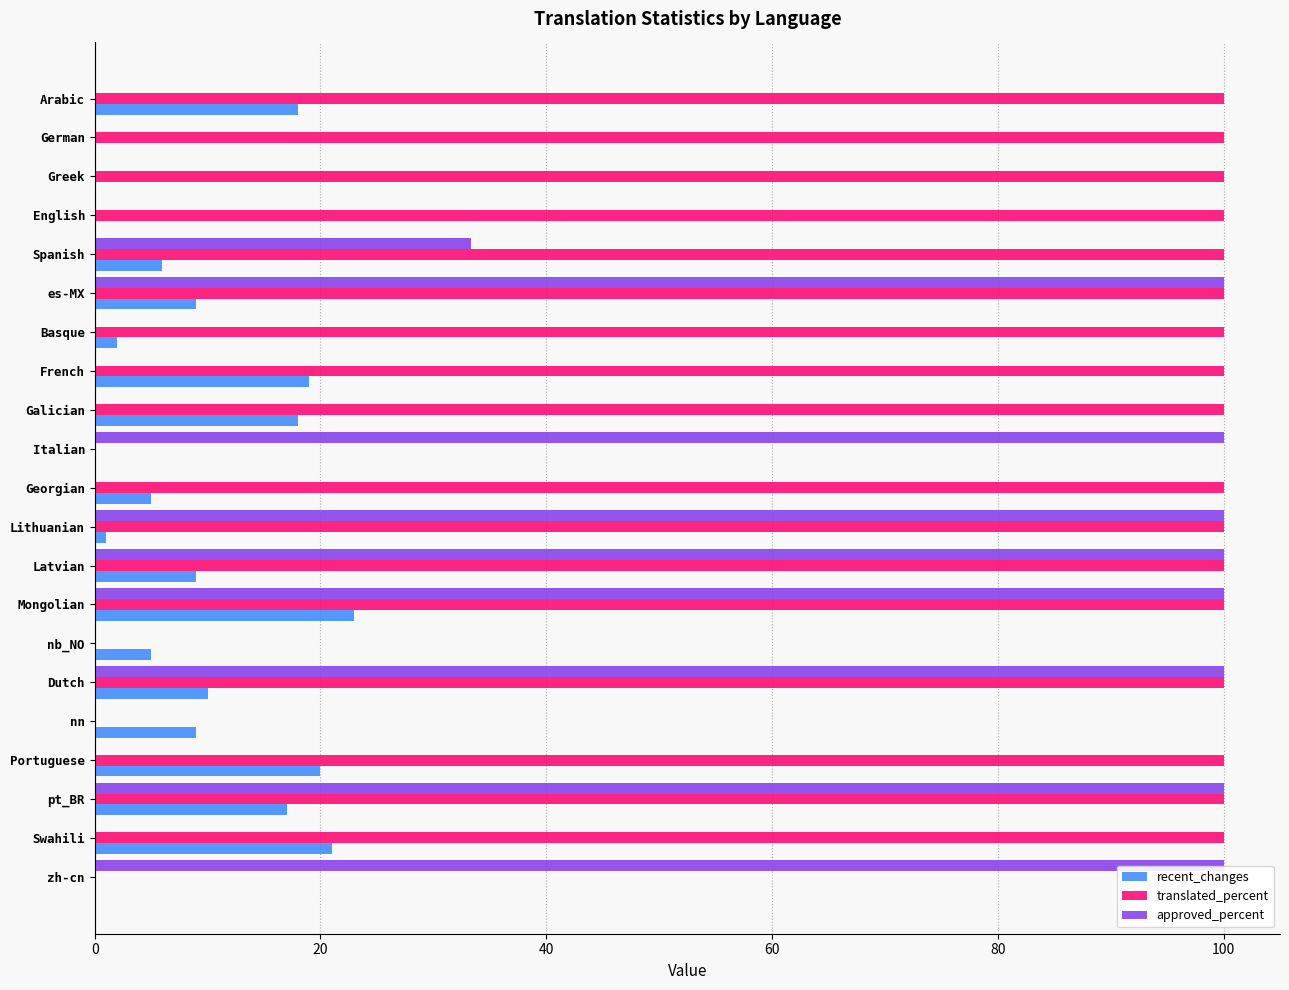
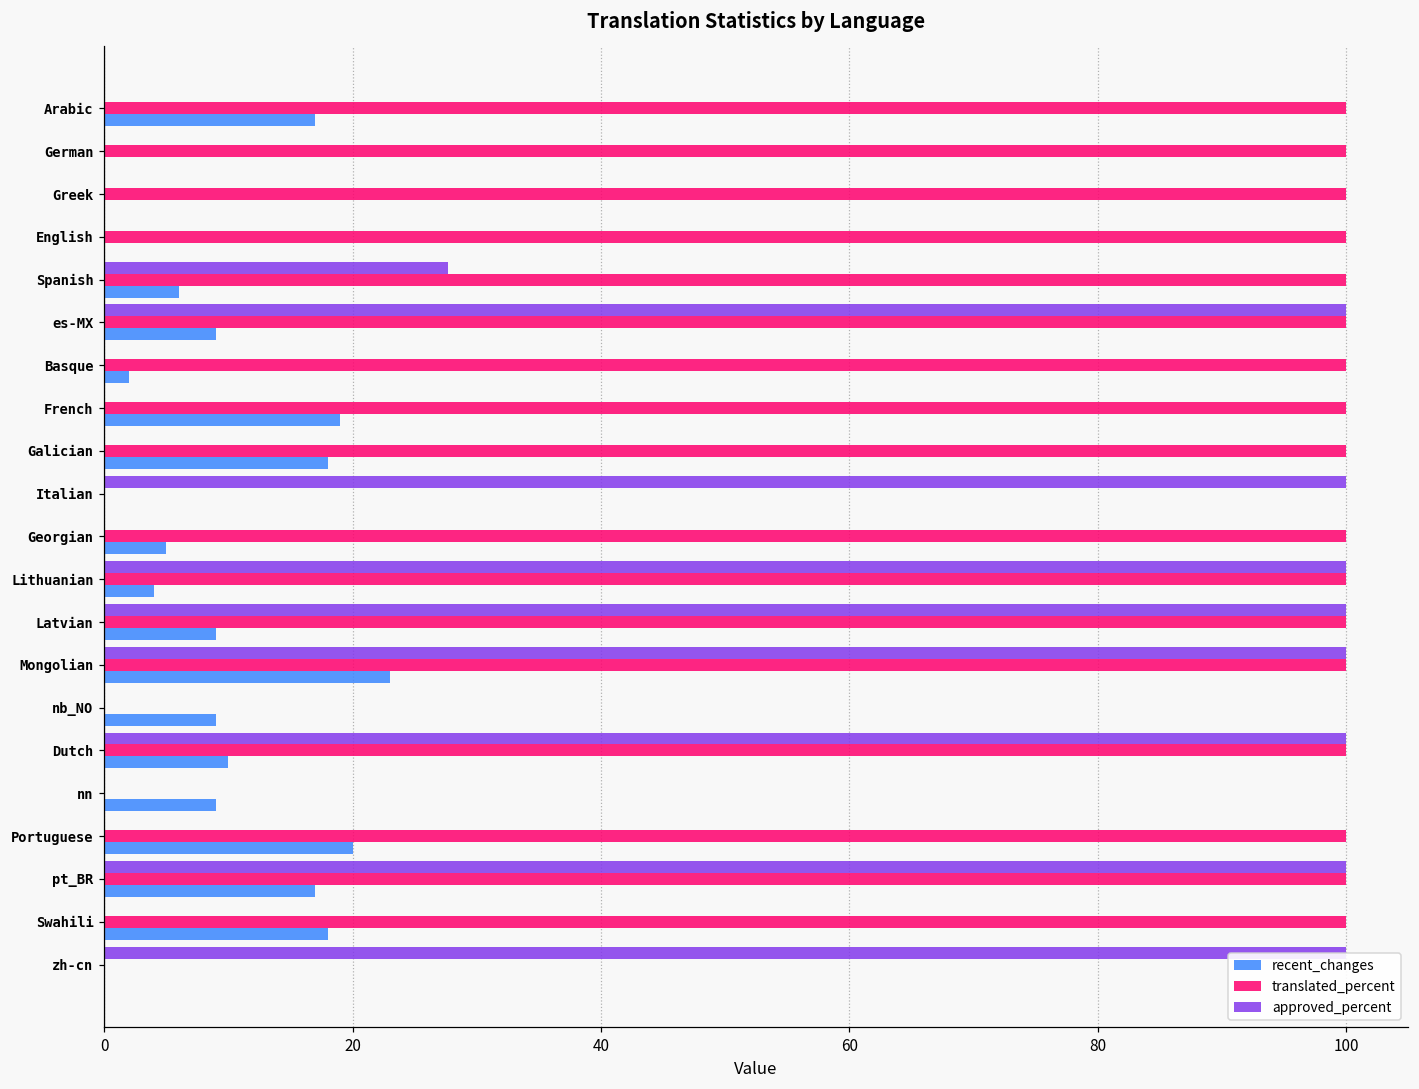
  {
    "recent_changes": {
-     "Arabic": 18,
+     "Arabic": 17,
      "German": 0,
      "Greek": 0,
      "English": 0,
      "Spanish": 6,
      "es-MX": 9,
      "Basque": 2,
      "French": 19,
      "Galician": 18,
      "Italian": 0,
      "Georgian": 5,
-     "Lithuanian": 1,
+     "Lithuanian": 4,
      "Latvian": 9,
      "Mongolian": 23,
-     "nb_NO": 5,
+     "nb_NO": 9,
      "Dutch": 10,
      "nn": 9,
      "Portuguese": 20,
      "pt_BR": 17,
-     "Swahili": 21,
+     "Swahili": 18,
      "zh-cn": 0
    },
    "translated_percent": {
      "Arabic": 100.0,
      "German": 100.0,
      "Greek": 100.0,
      "English": 100.0,
      "Spanish": 100.0,
      "es-MX": 100.0,
      "Basque": 100.0,
      "French": 100.0,
      "Galician": 100.0,
      "Italian": 0.0,
      "Georgian": 100.0,
      "Lithuanian": 100.0,
      "Latvian": 100.0,
      "Mongolian": 100.0,
      "nb_NO": 0.0,
      "Dutch": 100.0,
      "nn": 0.0,
      "Portuguese": 100.0,
      "pt_BR": 100.0,
      "Swahili": 100.0,
      "zh-cn": 0.0
    },
    "approved_percent": {
      "Arabic": 0.0,
      "German": 0.0,
      "Greek": 0.0,
      "English": 0.0,
-     "Spanish": 33.3,
+     "Spanish": 27.7,
      "es-MX": 100.0,
      "Basque": 0.0,
      "French": 0.0,
      "Galician": 0.0,
      "Italian": 100.0,
      "Georgian": 0.0,
      "Lithuanian": 100.0,
      "Latvian": 100.0,
      "Mongolian": 100.0,
      "nb_NO": 0.0,
      "Dutch": 100.0,
      "nn": 0.0,
      "Portuguese": 0.0,
      "pt_BR": 100.0,
      "Swahili": 0.0
    }
  }
